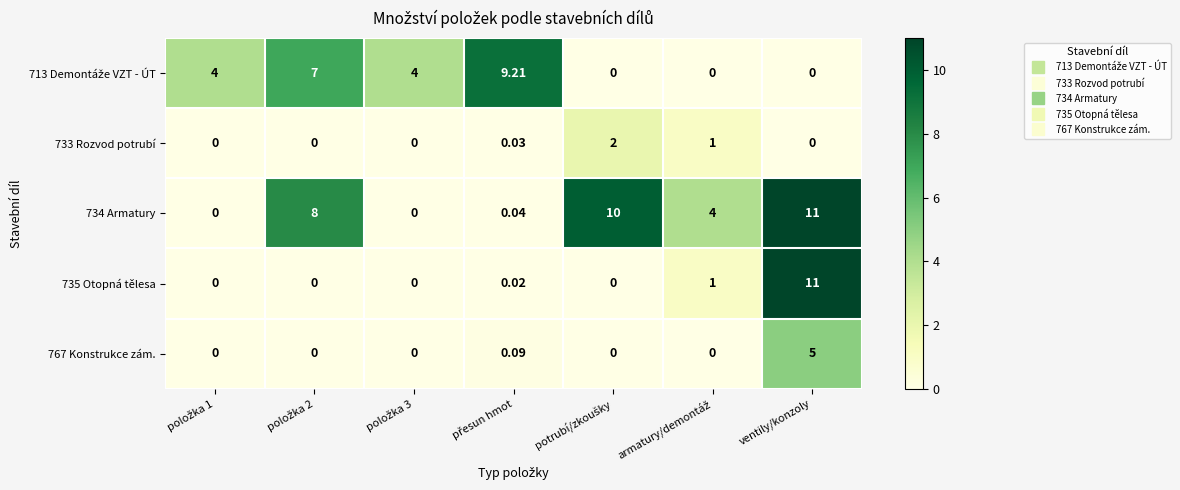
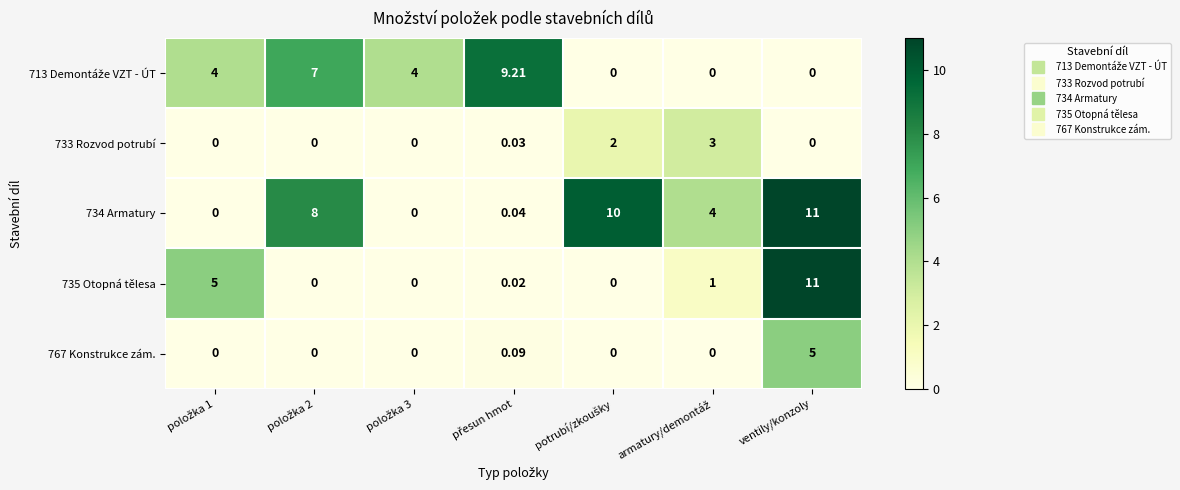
  {
    "713 Demontáže VZT - ÚT": {
      "položka 1": 4,
      "položka 2": 7,
      "položka 3": 4,
      "přesun hmot": 9.21,
      "potrubí/zkoušky": 0,
      "armatury/demontáž": 0,
      "ventily/konzoly": 0
    },
    "733 Rozvod potrubí": {
      "položka 1": 0,
      "položka 2": 0,
      "položka 3": 0,
      "přesun hmot": 0.03,
      "potrubí/zkoušky": 2,
-     "armatury/demontáž": 1,
+     "armatury/demontáž": 3,
      "ventily/konzoly": 0
    },
    "734 Armatury": {
      "položka 1": 0,
      "položka 2": 8,
      "položka 3": 0,
      "přesun hmot": 0.04,
      "potrubí/zkoušky": 10,
      "armatury/demontáž": 4,
      "ventily/konzoly": 11
    },
    "735 Otopná tělesa": {
-     "položka 1": 0,
+     "položka 1": 5,
      "položka 2": 0,
      "položka 3": 0,
      "přesun hmot": 0.02,
      "potrubí/zkoušky": 0,
      "armatury/demontáž": 1,
      "ventily/konzoly": 11
    },
    "767 Konstrukce zám.": {
      "položka 1": 0,
      "položka 2": 0,
      "položka 3": 0,
      "přesun hmot": 0.09,
      "potrubí/zkoušky": 0,
      "armatury/demontáž": 0,
      "ventily/konzoly": 5
    }
  }
